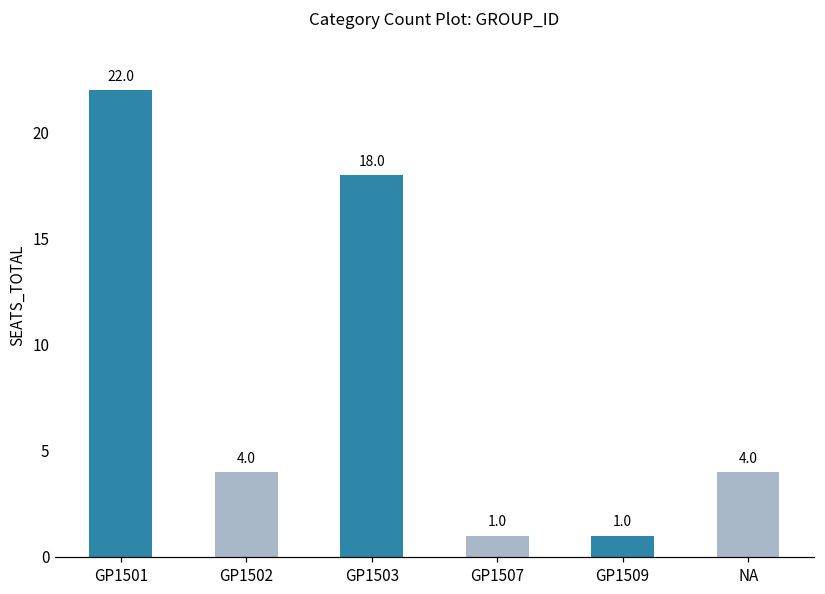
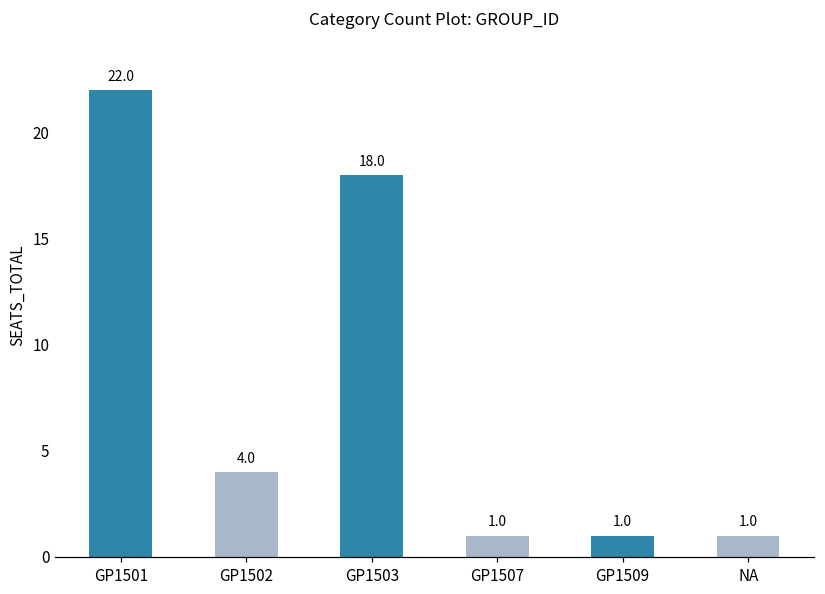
  {
    "GP1501": 22.0,
    "GP1502": 4.0,
    "GP1503": 18.0,
    "GP1507": 1.0,
    "GP1509": 1.0,
-   "NA": 4.0
+   "NA": 1.0
  }
